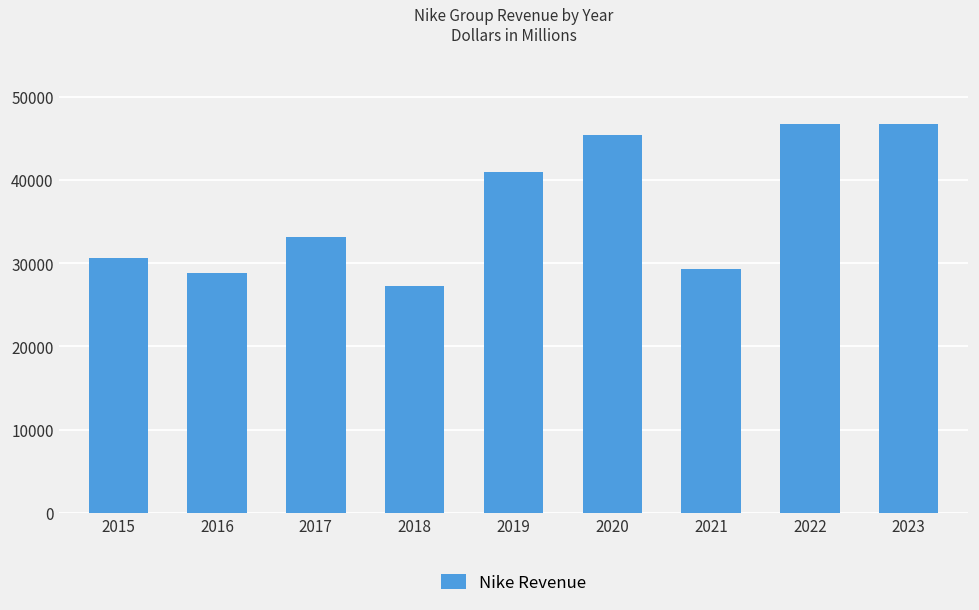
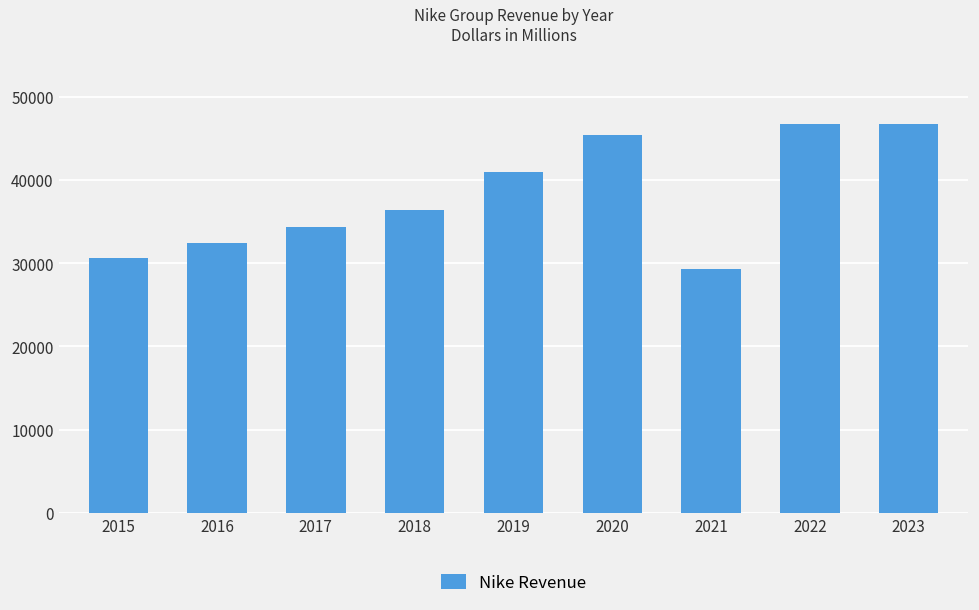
  {
    "2015": 31000,
-   "2016": 29000,
-   "2017": 33000,
-   "2018": 27000,
+   "2016": 32000,
+   "2017": 34000,
+   "2018": 36000,
    "2019": 41000,
    "2020": 45000,
    "2021": 29000,
    "2022": 47000,
    "2023": 47000
  }
